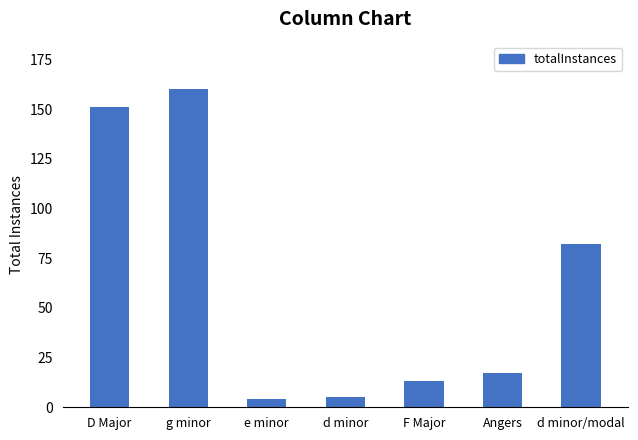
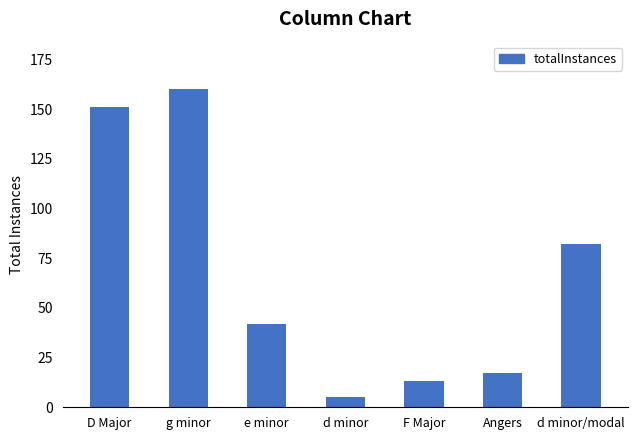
  {
    "D Major": 151,
    "g minor": 160,
-   "e minor": 4,
+   "e minor": 42,
    "d minor": 5,
    "F Major": 13,
    "Angers": 17,
    "d minor/modal": 82
  }
